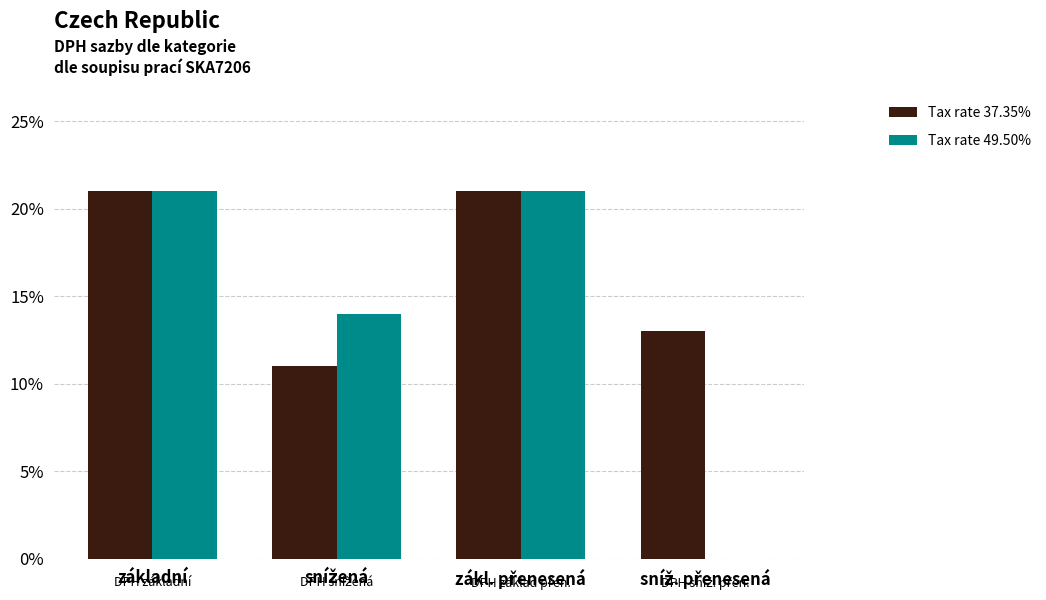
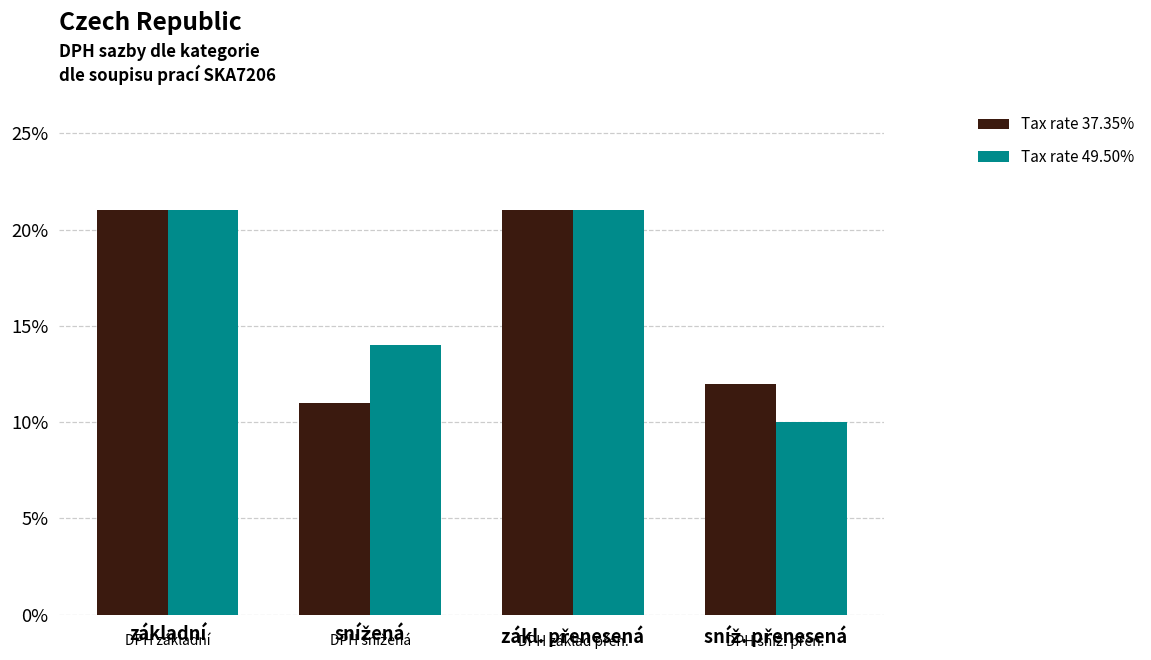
  {
    "Tax rate 37.35%": {
      "základní": "21.0%",
      "snížená": "11.0%",
      "zákl. přenesená": "21.0%",
-     "sníž. přenesená": "13.0%"
+     "sníž. přenesená": "12.0%"
    },
    "Tax rate 49.50%": {
      "základní": "21.0%",
      "snížená": "14.0%",
      "zákl. přenesená": "21.0%",
-     "sníž. přenesená": "0.0%"
+     "sníž. přenesená": "10.0%"
    }
  }
